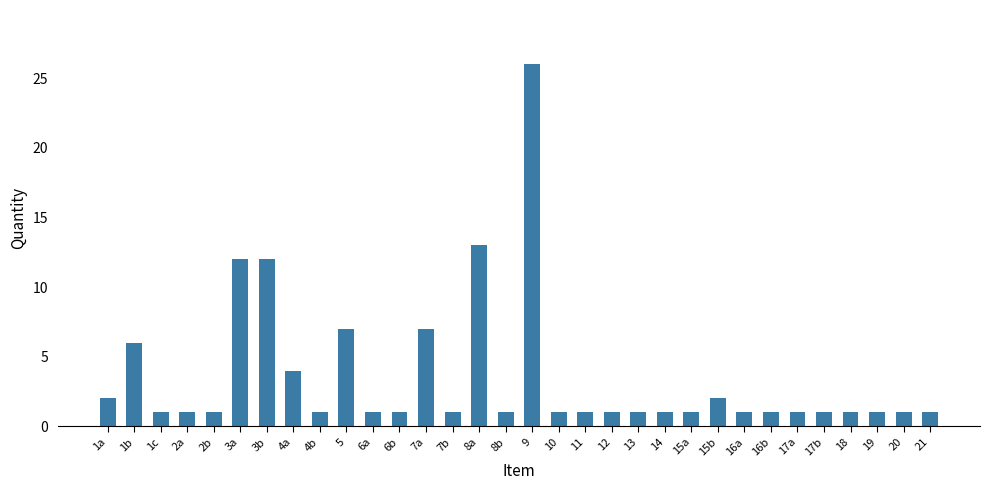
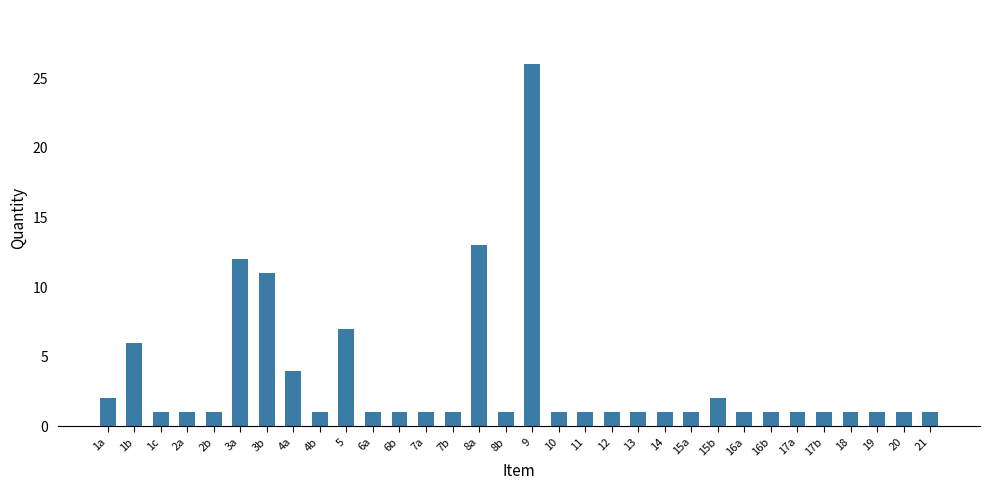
  {
    "1a": 2,
    "1b": 6,
    "1c": 1,
    "2a": 1,
    "2b": 1,
    "3a": 12,
-   "3b": 12,
+   "3b": 11,
    "4a": 4,
    "4b": 1,
    "5": 7,
    "6a": 1,
    "6b": 1,
-   "7a": 7,
+   "7a": 1,
    "7b": 1,
    "8a": 13,
    "8b": 1,
    "9": 26,
    "10": 1,
    "11": 1,
    "12": 1,
    "13": 1,
    "14": 1,
    "15a": 1,
    "15b": 2,
    "16a": 1,
    "16b": 1,
    "17a": 1,
    "17b": 1,
    "18": 1,
    "19": 1,
    "20": 1,
    "21": 1
  }
